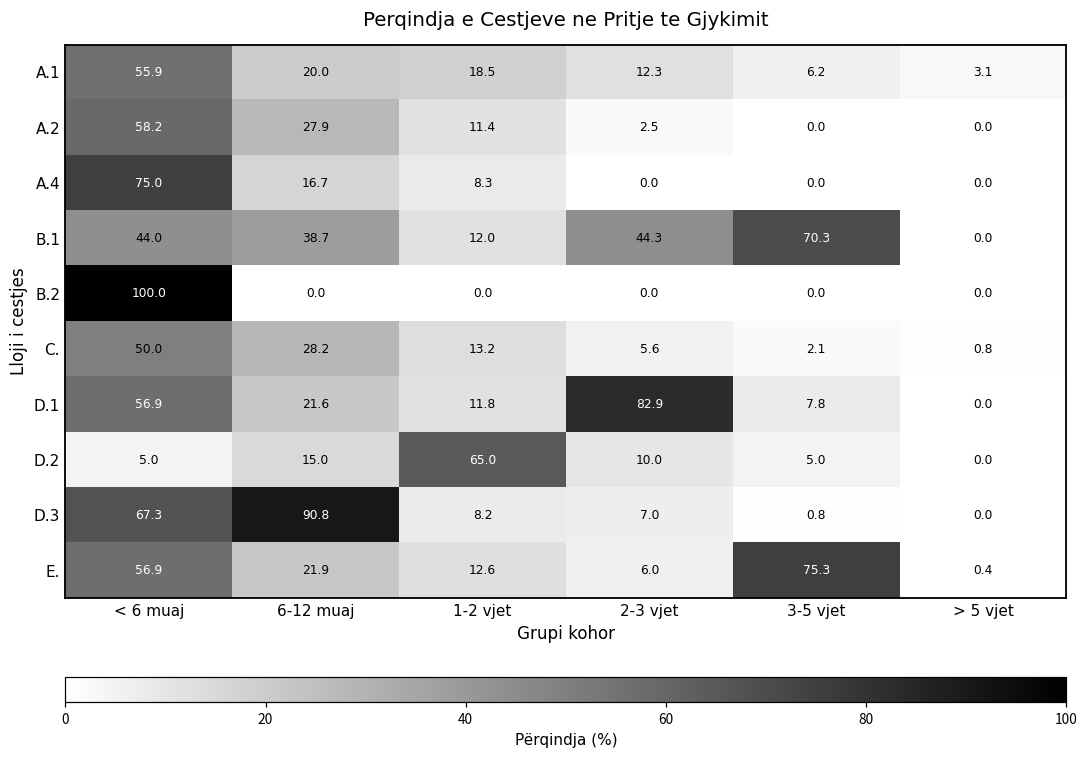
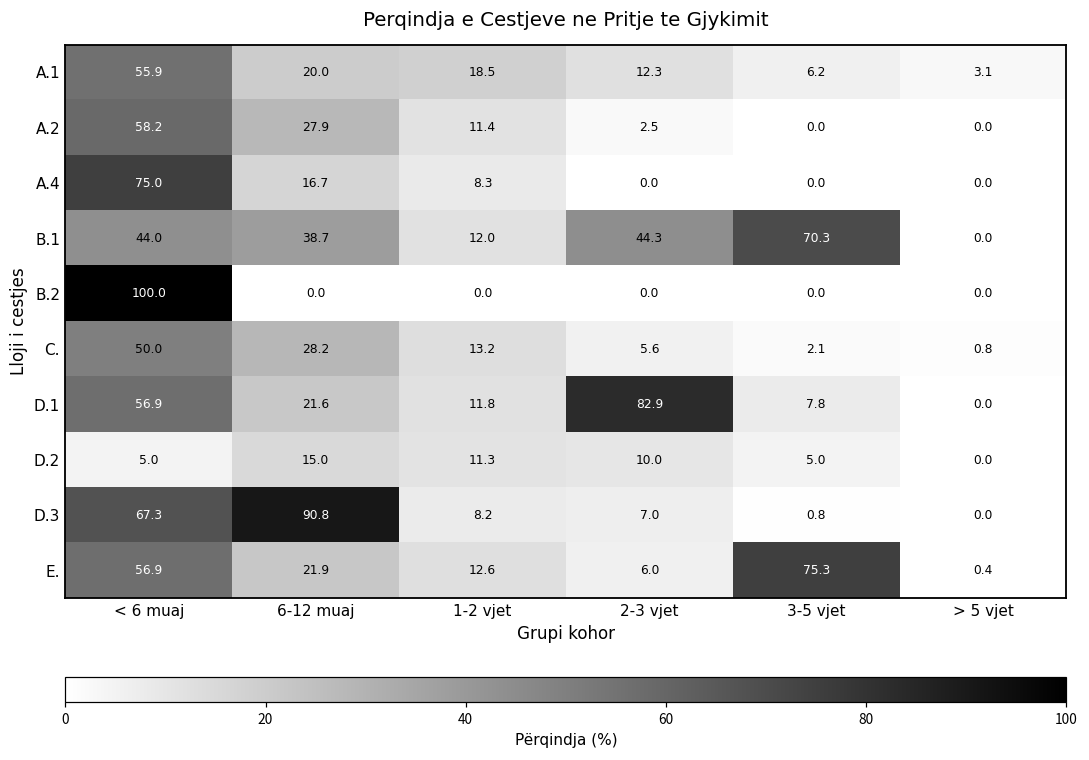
  {
    "A.1": {
      "< 6 muaj": 55.9,
      "6-12 muaj": 20.0,
      "1-2 vjet": 18.5,
      "2-3 vjet": 12.3,
      "3-5 vjet": 6.2,
      "> 5 vjet": 3.1
    },
    "A.2": {
      "< 6 muaj": 58.2,
      "6-12 muaj": 27.9,
      "1-2 vjet": 11.4,
      "2-3 vjet": 2.5,
      "3-5 vjet": 0.0,
      "> 5 vjet": 0.0
    },
    "A.4": {
      "< 6 muaj": 75.0,
      "6-12 muaj": 16.7,
      "1-2 vjet": 8.3,
      "2-3 vjet": 0.0,
      "3-5 vjet": 0.0,
      "> 5 vjet": 0.0
    },
    "B.1": {
      "< 6 muaj": 44.0,
      "6-12 muaj": 38.7,
      "1-2 vjet": 12.0,
      "2-3 vjet": 44.3,
      "3-5 vjet": 70.3,
      "> 5 vjet": 0.0
    },
    "B.2": {
      "< 6 muaj": 100.0,
      "6-12 muaj": 0.0,
      "1-2 vjet": 0.0,
      "2-3 vjet": 0.0,
      "3-5 vjet": 0.0,
      "> 5 vjet": 0.0
    },
    "C.": {
      "< 6 muaj": 50.0,
      "6-12 muaj": 28.2,
      "1-2 vjet": 13.2,
      "2-3 vjet": 5.6,
      "3-5 vjet": 2.1,
      "> 5 vjet": 0.8
    },
    "D.1": {
      "< 6 muaj": 56.9,
      "6-12 muaj": 21.6,
      "1-2 vjet": 11.8,
      "2-3 vjet": 82.9,
      "3-5 vjet": 7.8,
      "> 5 vjet": 0.0
    },
    "D.2": {
      "< 6 muaj": 5.0,
      "6-12 muaj": 15.0,
-     "1-2 vjet": 65.0,
+     "1-2 vjet": 11.3,
      "2-3 vjet": 10.0,
      "3-5 vjet": 5.0,
      "> 5 vjet": 0.0
    },
    "D.3": {
      "< 6 muaj": 67.3,
      "6-12 muaj": 90.8,
      "1-2 vjet": 8.2,
      "2-3 vjet": 7.0,
      "3-5 vjet": 0.8,
      "> 5 vjet": 0.0
    },
    "E.": {
      "< 6 muaj": 56.9,
      "6-12 muaj": 21.9,
      "1-2 vjet": 12.6,
      "2-3 vjet": 6.0,
      "3-5 vjet": 75.3,
      "> 5 vjet": 0.4
    }
  }
